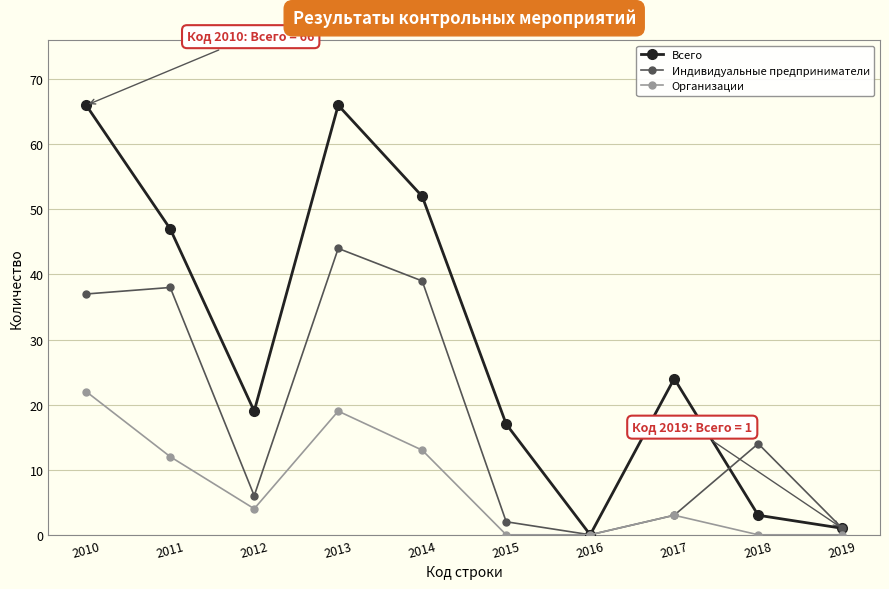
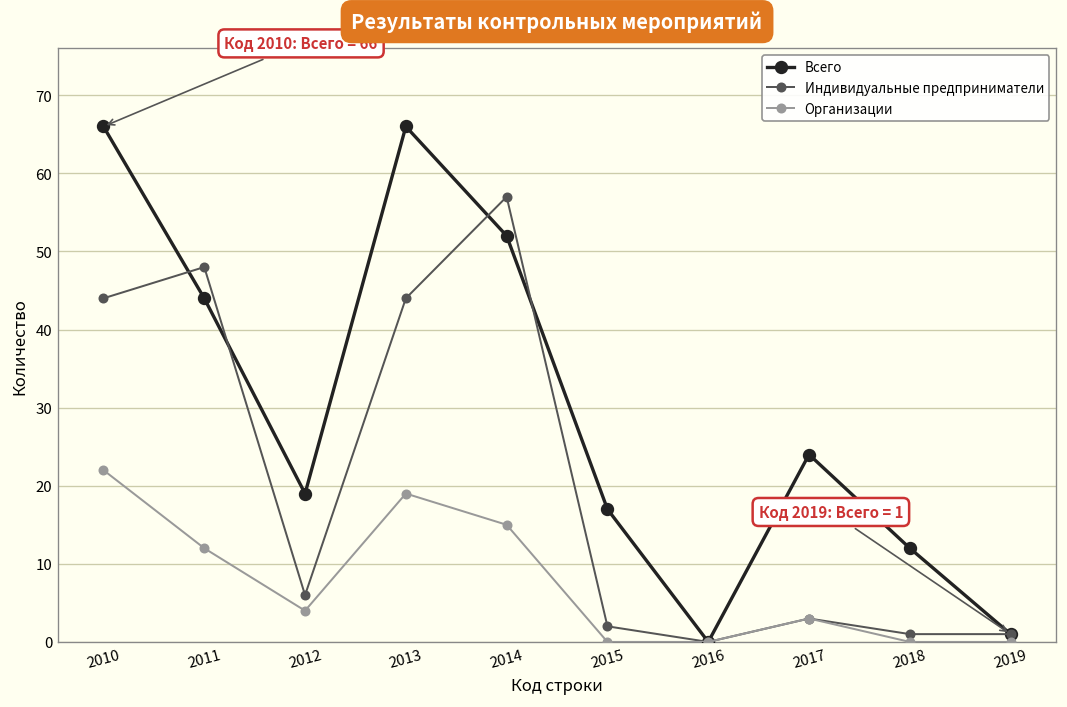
  {
    "Всего": {
-     "2011": 47,
+     "2011": 44,
      "2012": 19,
      "2013": 66,
      "2014": 52,
      "2015": 17,
      "2017": 24,
-     "2018": 3
+     "2018": 12
    },
    "Индивидуальные предприниматели": {
-     "2010": 37,
-     "2011": 38,
+     "2010": 44,
+     "2011": 48,
      "2012": 6,
      "2013": 44,
-     "2014": 39,
+     "2014": 57,
      "2015": 2,
-     "2018": 14
+     "2018": 1
    },
    "Организации": {
      "2010": 22,
      "2011": 12,
      "2012": 4,
      "2013": 19,
-     "2014": 13,
+     "2014": 15,
      "2015": 0,
      "2018": 0,
      "2019": 0
    }
  }
